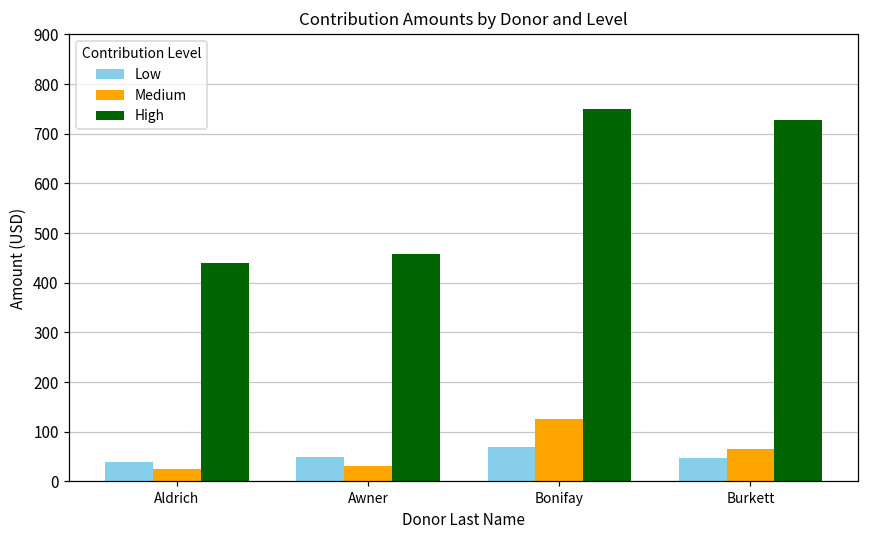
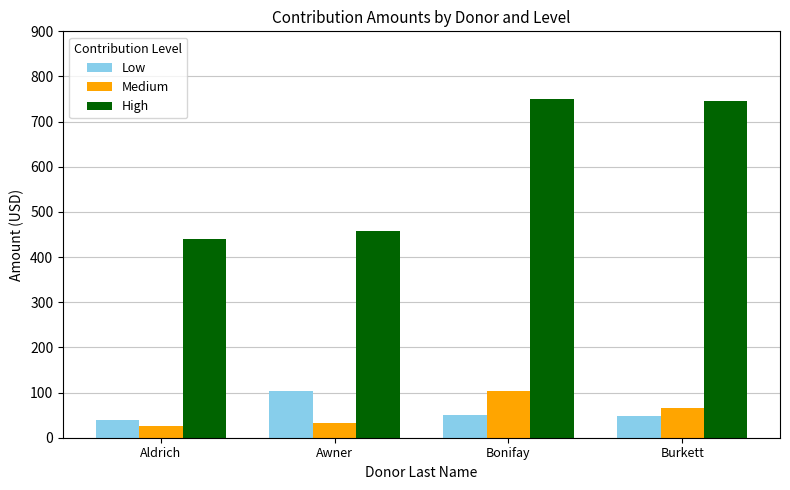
  {
    "Low": {
      "Aldrich": 40,
-     "Awner": 50,
-     "Bonifay": 70,
+     "Awner": 100,
+     "Bonifay": 50,
      "Burkett": 50
    },
    "Medium": {
      "Aldrich": 30,
      "Awner": 30,
-     "Bonifay": 130,
+     "Bonifay": 100,
      "Burkett": 70
    },
    "High": {
      "Aldrich": 440,
      "Awner": 460,
      "Bonifay": 750,
-     "Burkett": 730
+     "Burkett": 750
    }
  }
